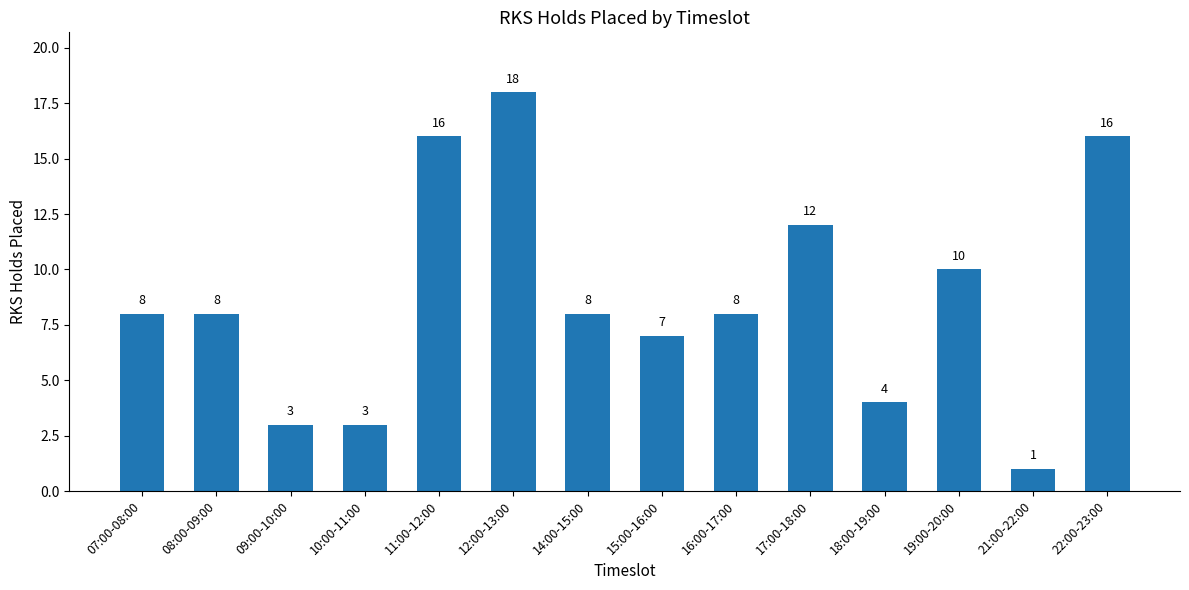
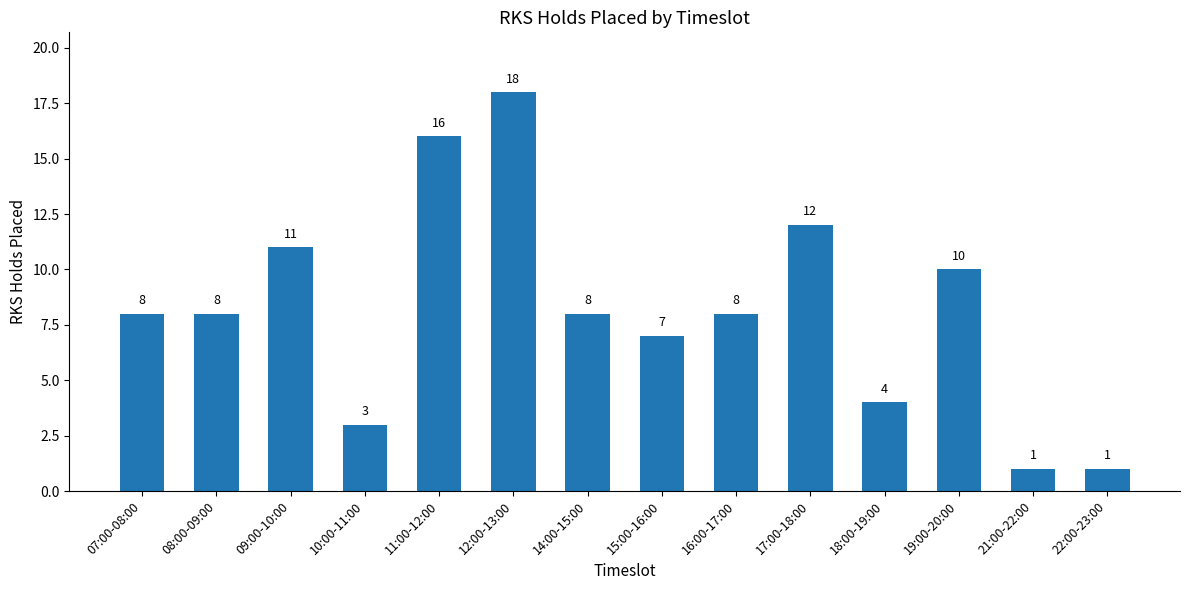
  {
    "07:00-08:00": 8,
    "08:00-09:00": 8,
-   "09:00-10:00": 3,
+   "09:00-10:00": 11,
    "10:00-11:00": 3,
    "11:00-12:00": 16,
    "12:00-13:00": 18,
    "14:00-15:00": 8,
    "15:00-16:00": 7,
    "16:00-17:00": 8,
    "17:00-18:00": 12,
    "18:00-19:00": 4,
    "19:00-20:00": 10,
    "21:00-22:00": 1,
-   "22:00-23:00": 16
+   "22:00-23:00": 1
  }
